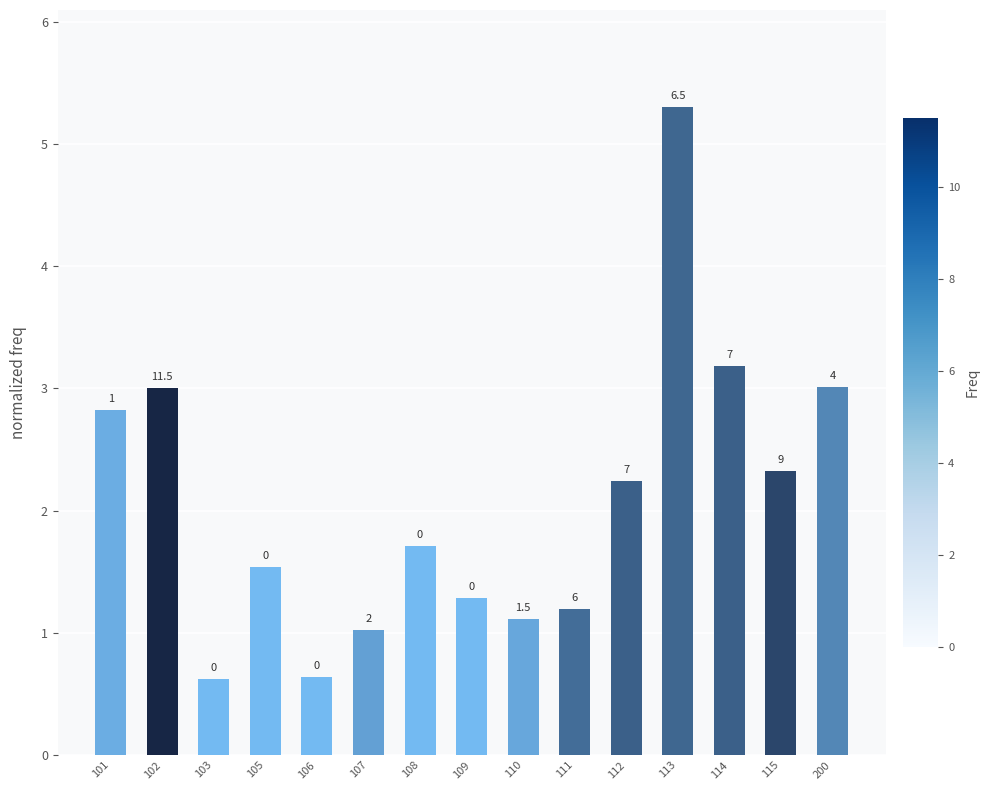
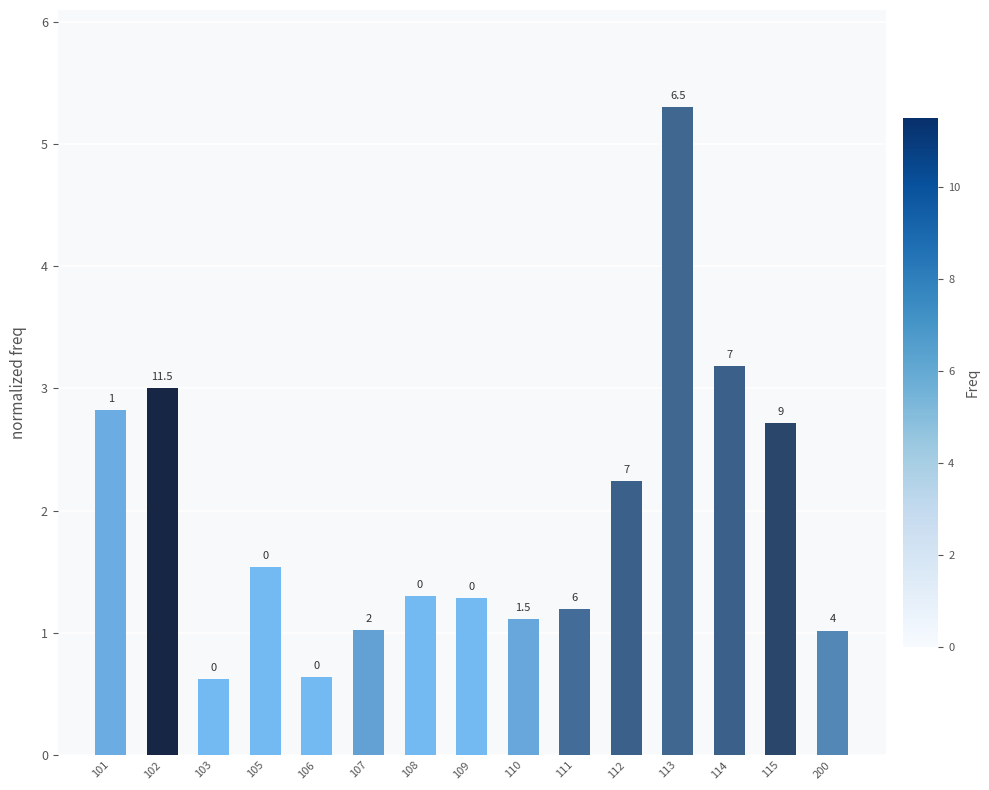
  {
-   "108": 1.71,
-   "115": 2.32,
-   "200": 3.01
+   "108": 1.30,
+   "115": 2.72,
+   "200": 1.02
  }
